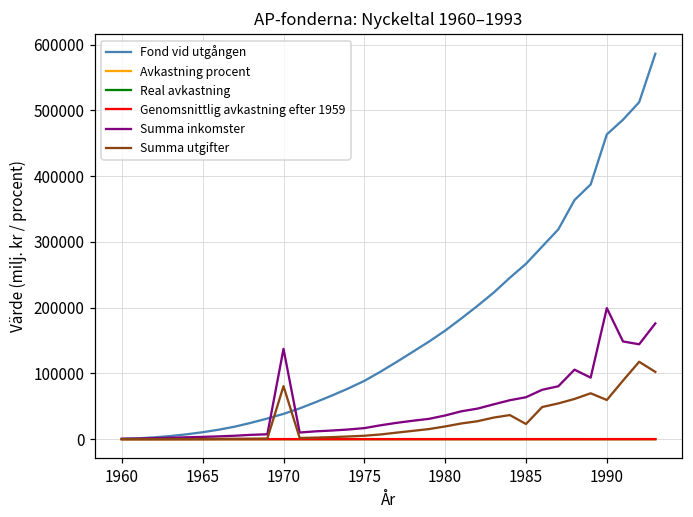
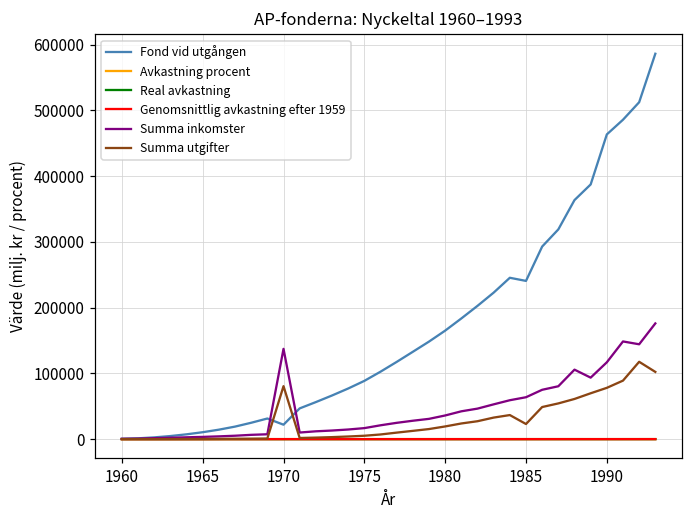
  {
    "Fond vid utgången": {
      "1965": 10000,
-     "1970": 40000,
+     "1970": 20000,
      "1975": 90000,
      "1980": 160000,
-     "1985": 270000,
+     "1985": 240000,
      "1990": 460000
    },
    "Genomsnittlig avkastning efter 1959": {
      "1970": 0,
      "1975": 0,
      "1980": 0,
      "1985": 0,
      "1990": 0
    },
    "Summa inkomster": {
      "1970": 140000,
      "1975": 20000,
      "1980": 40000,
      "1985": 60000,
-     "1990": 200000
+     "1990": 120000
    },
    "Summa utgifter": {
      "1970": 80000,
      "1975": 10000,
      "1980": 20000,
      "1985": 20000,
-     "1990": 60000
+     "1990": 80000
    }
  }
